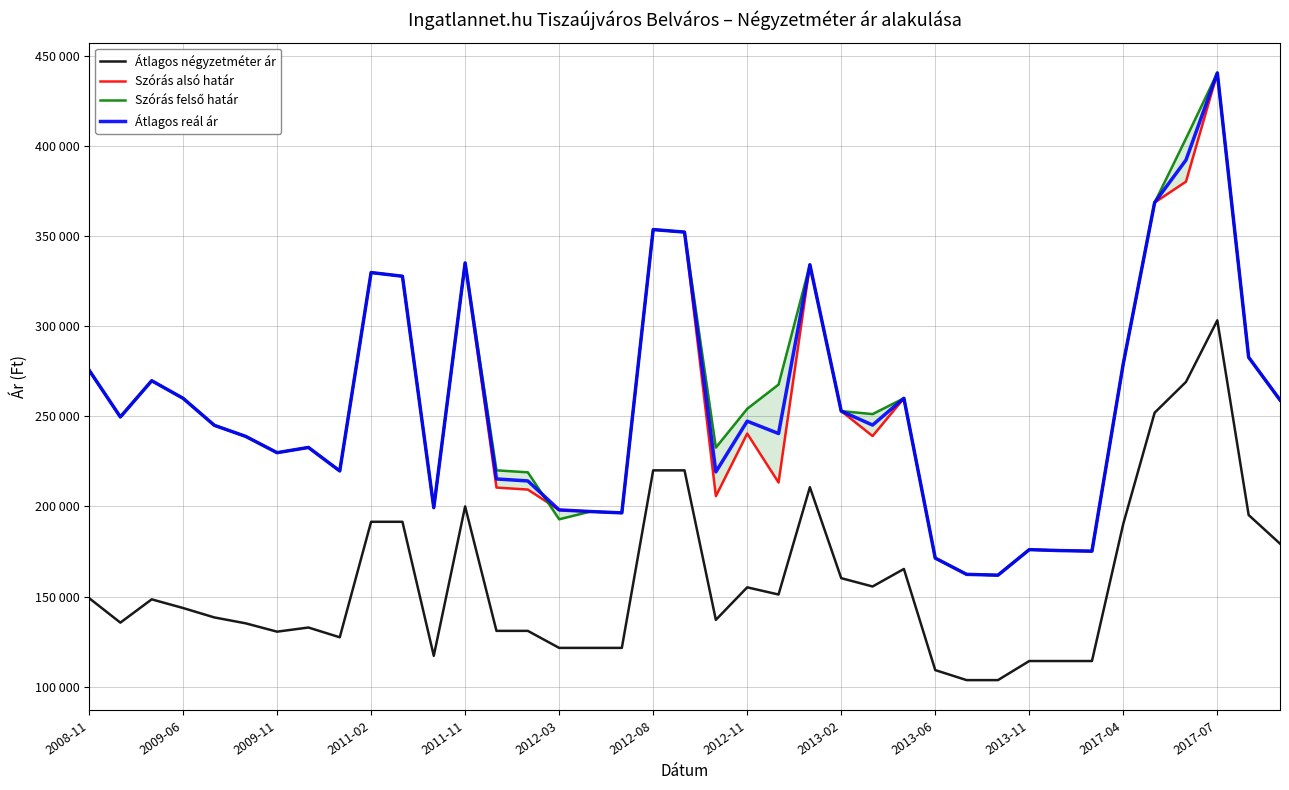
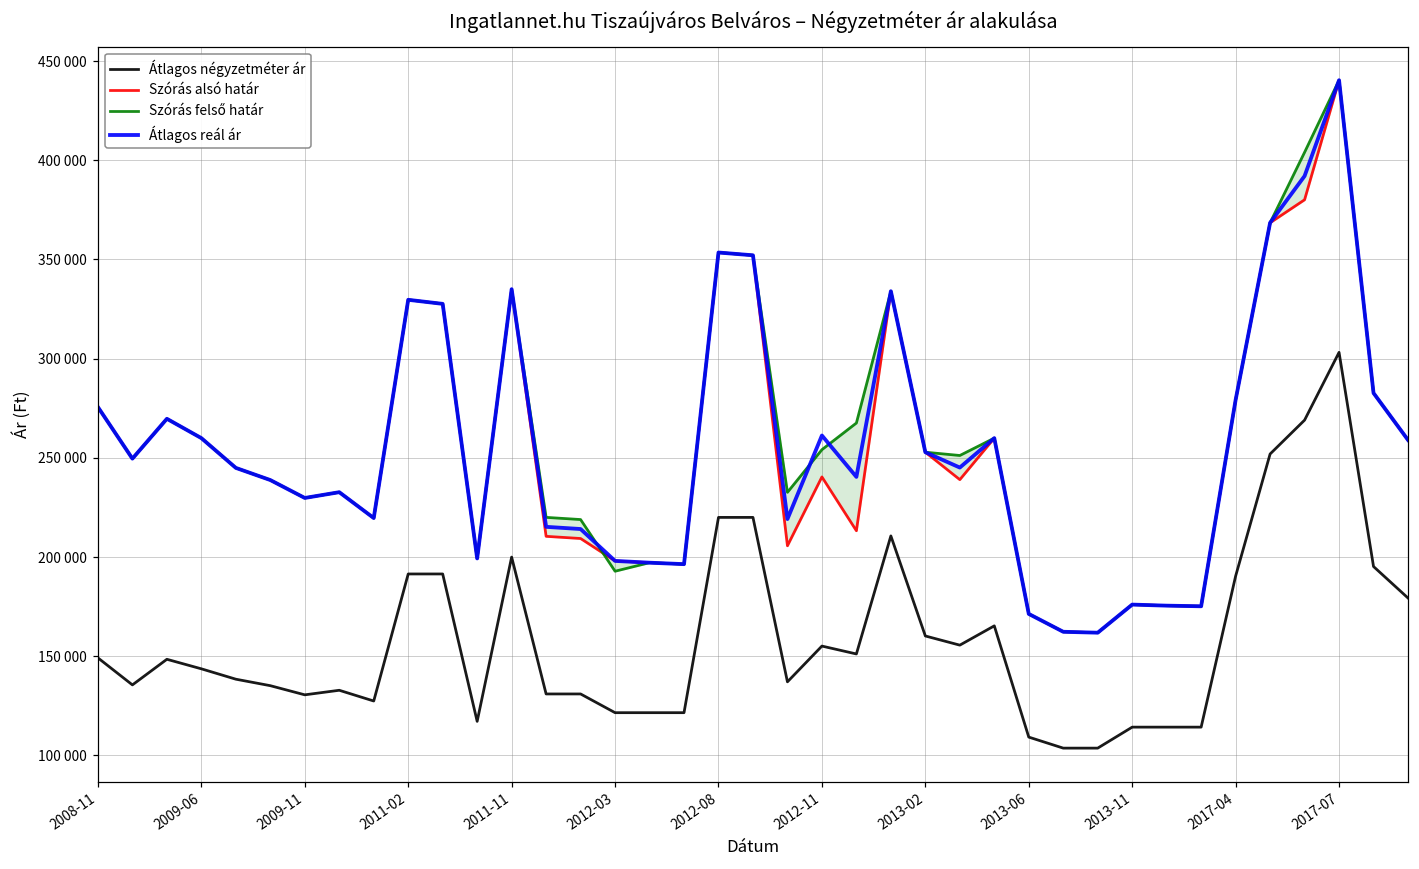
  {
    "Átlagos négyzetméter ár": {
      "2008-11": 149000,
      "2009-06": 144000,
      "2009-11": 131000,
      "2011-02": 191000,
      "2011-11": 200000,
      "2012-03": 122000,
      "2012-08": 220000,
      "2012-11": 155000,
      "2013-02": 160000,
      "2013-06": 109000,
      "2013-11": 114000,
      "2017-04": 190000,
      "2017-07": 303000
    },
    "Szórás alsó határ": {
      "2012-11": 240000
    },
    "Átlagos reál ár": {
-     "2012-11": 247000
+     "2012-11": 261000
    }
  }
